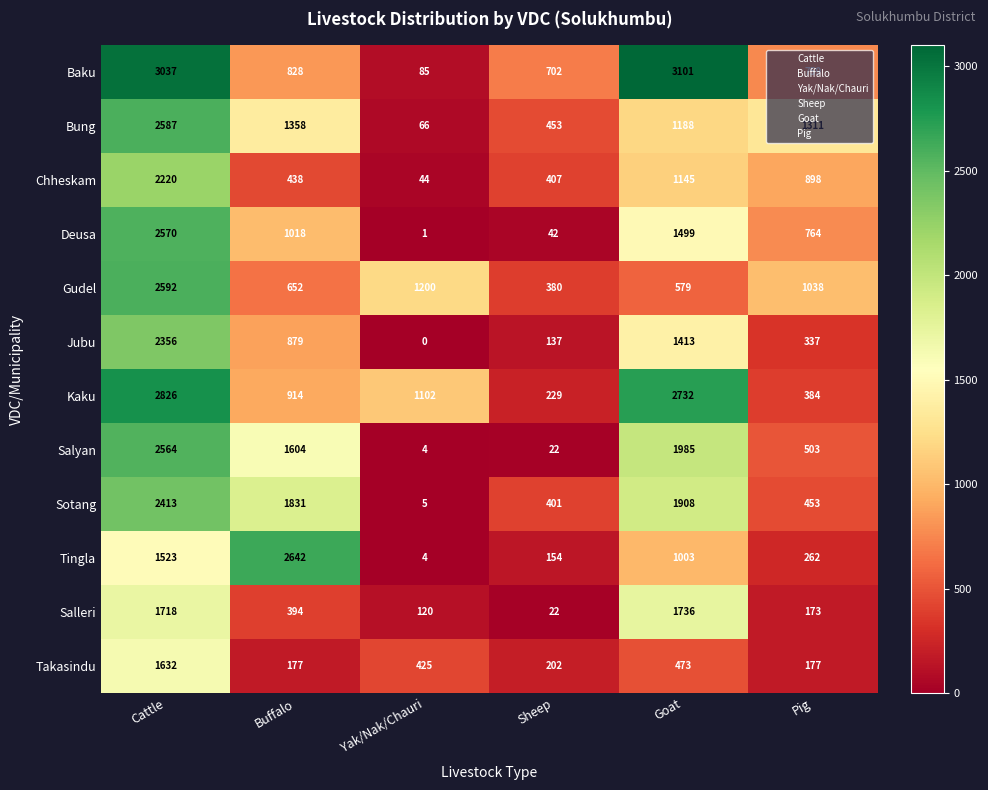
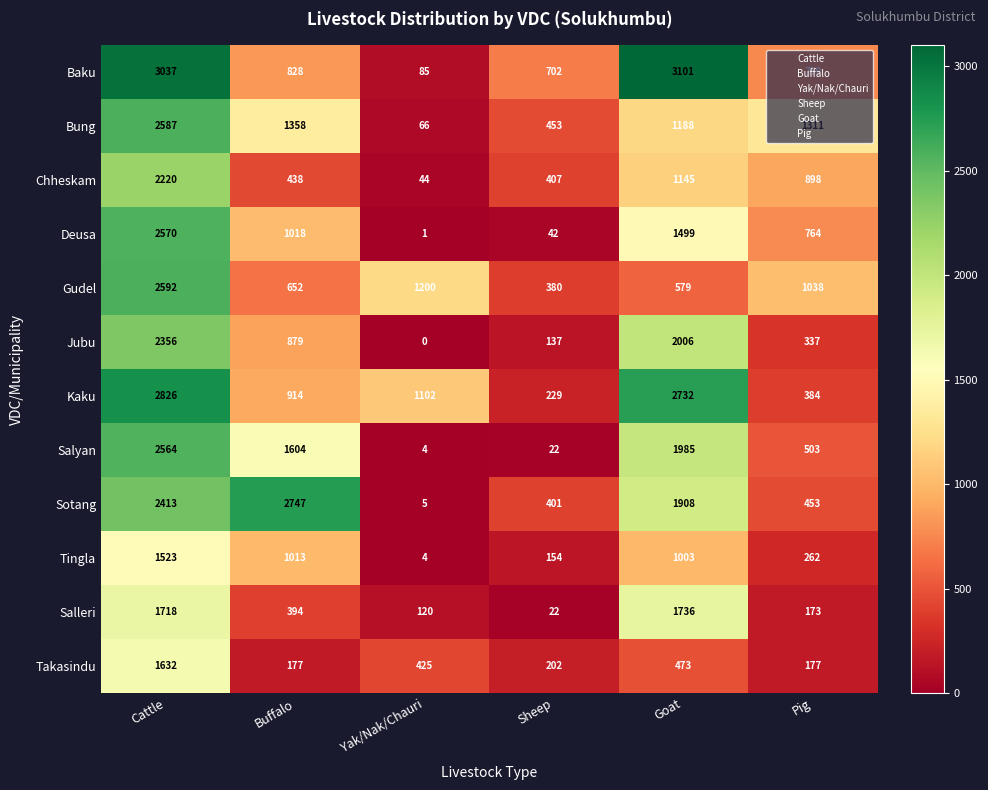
  {
    "Baku": {
      "Cattle": 3037,
      "Buffalo": 828,
      "Yak/Nak/Chauri": 85,
      "Sheep": 702,
      "Goat": 3101
    },
    "Bung": {
      "Cattle": 2587,
      "Buffalo": 1358,
      "Yak/Nak/Chauri": 66,
      "Sheep": 453,
      "Goat": 1188
    },
    "Chheskam": {
      "Cattle": 2220,
      "Buffalo": 438,
      "Yak/Nak/Chauri": 44,
      "Sheep": 407,
      "Goat": 1145,
      "Pig": 898
    },
    "Deusa": {
      "Cattle": 2570,
      "Buffalo": 1018,
      "Yak/Nak/Chauri": 1,
      "Sheep": 42,
      "Goat": 1499,
      "Pig": 764
    },
    "Gudel": {
      "Cattle": 2592,
      "Buffalo": 652,
      "Yak/Nak/Chauri": 1200,
      "Sheep": 380,
      "Goat": 579,
      "Pig": 1038
    },
    "Jubu": {
      "Cattle": 2356,
      "Buffalo": 879,
      "Yak/Nak/Chauri": 0,
      "Sheep": 137,
-     "Goat": 1413,
+     "Goat": 2006,
      "Pig": 337
    },
    "Kaku": {
      "Cattle": 2826,
      "Buffalo": 914,
      "Yak/Nak/Chauri": 1102,
      "Sheep": 229,
      "Goat": 2732,
      "Pig": 384
    },
    "Salyan": {
      "Cattle": 2564,
      "Buffalo": 1604,
      "Yak/Nak/Chauri": 4,
      "Sheep": 22,
      "Goat": 1985,
      "Pig": 503
    },
    "Sotang": {
      "Cattle": 2413,
-     "Buffalo": 1831,
+     "Buffalo": 2747,
      "Yak/Nak/Chauri": 5,
      "Sheep": 401,
      "Goat": 1908,
      "Pig": 453
    },
    "Tingla": {
      "Cattle": 1523,
-     "Buffalo": 2642,
+     "Buffalo": 1013,
      "Yak/Nak/Chauri": 4,
      "Sheep": 154,
      "Goat": 1003,
      "Pig": 262
    },
    "Salleri": {
      "Cattle": 1718,
      "Buffalo": 394,
      "Yak/Nak/Chauri": 120,
      "Sheep": 22,
      "Goat": 1736,
      "Pig": 173
    },
    "Takasindu": {
      "Cattle": 1632,
      "Buffalo": 177,
      "Yak/Nak/Chauri": 425,
      "Sheep": 202,
      "Goat": 473,
      "Pig": 177
    }
  }
